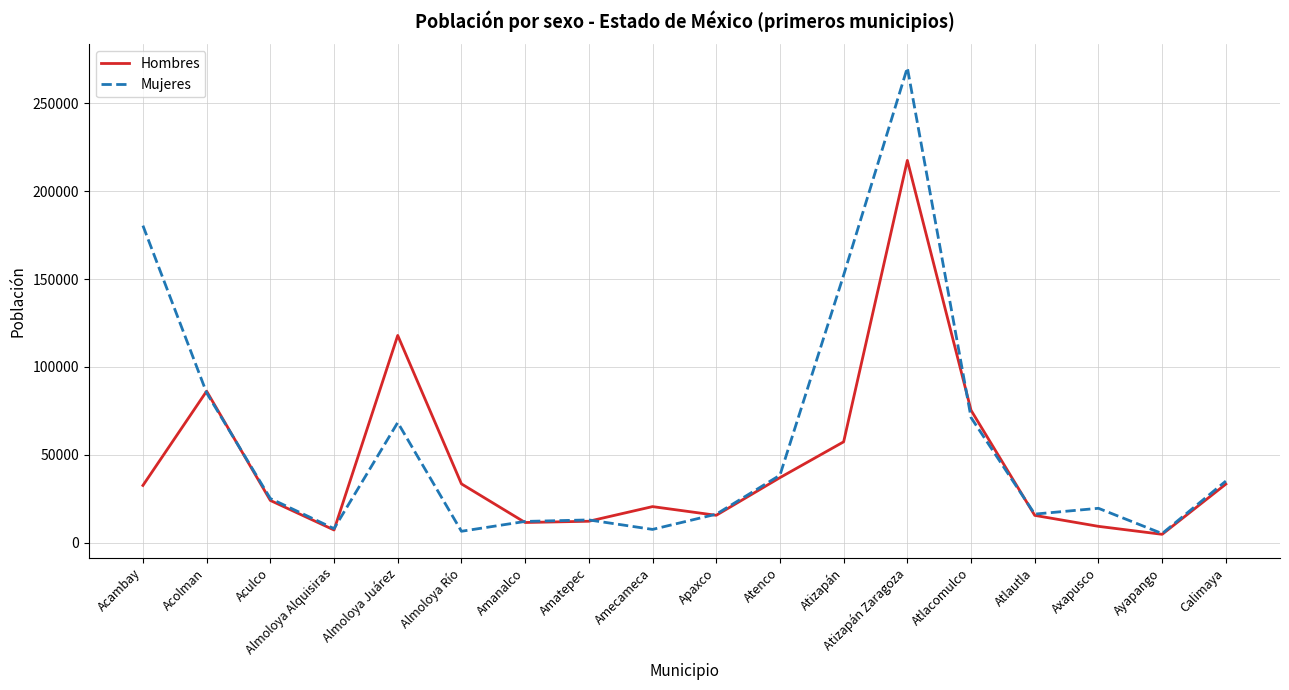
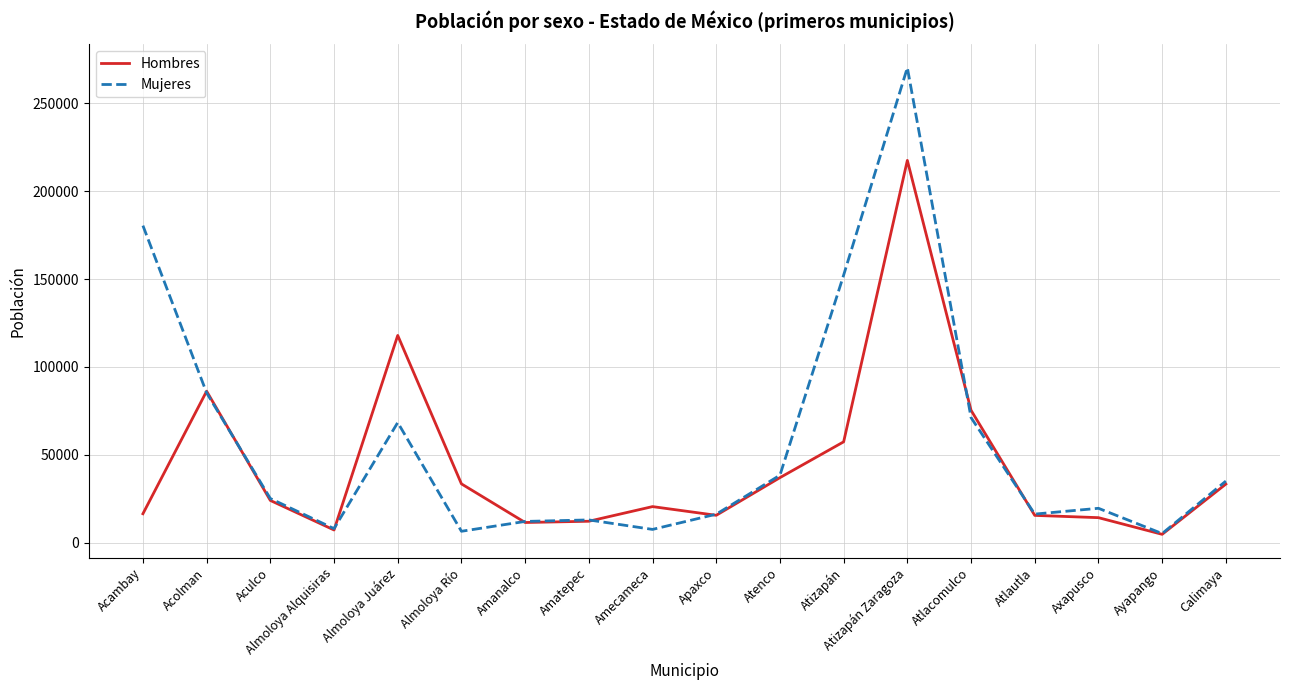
  {
    "Hombres": {
-     "Acambay": 33000,
+     "Acambay": 17000,
      "Almoloya Juárez": 118000,
      "Almoloya Río": 34000,
      "Amecameca": 21000,
      "Atizapán": 57000,
      "Atizapán Zaragoza": 218000,
      "Atlacomulco": 75000,
-     "Axapusco": 9000,
+     "Axapusco": 14000,
      "Calimaya": 33000
    },
    "Mujeres": {
      "Acambay": 180000,
      "Almoloya Juárez": 68000,
      "Almoloya Río": 7000,
      "Amecameca": 8000,
      "Atizapán": 152000,
      "Atizapán Zaragoza": 270000,
      "Atlacomulco": 71000,
      "Axapusco": 20000,
      "Calimaya": 35000
    }
  }
